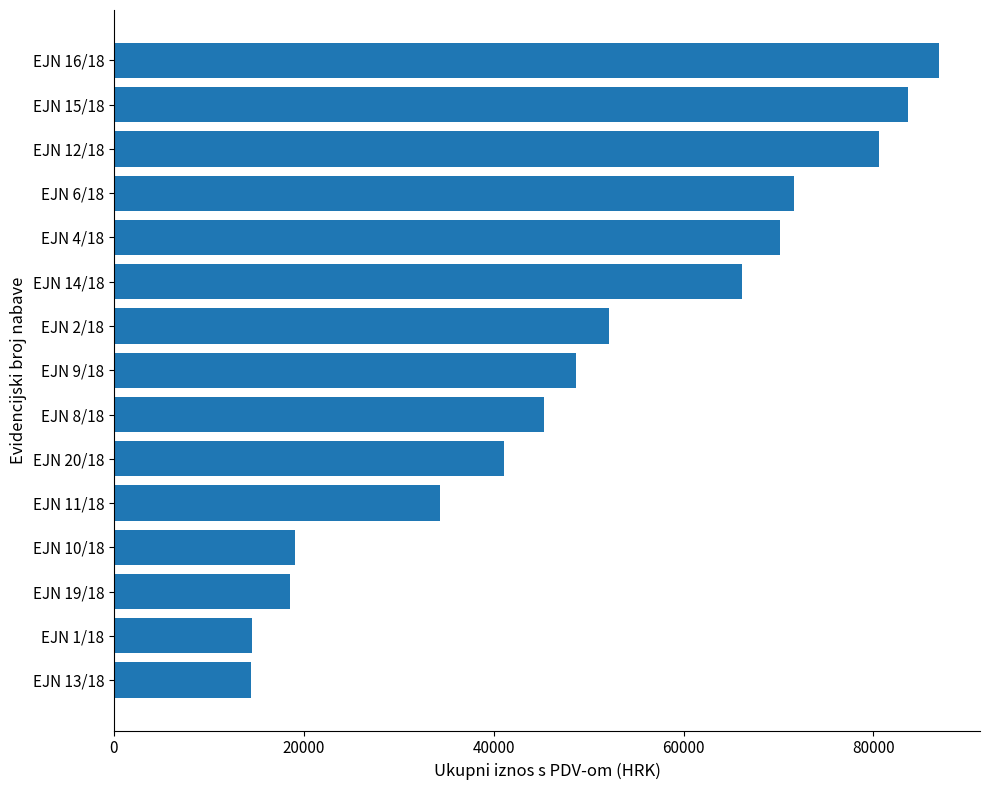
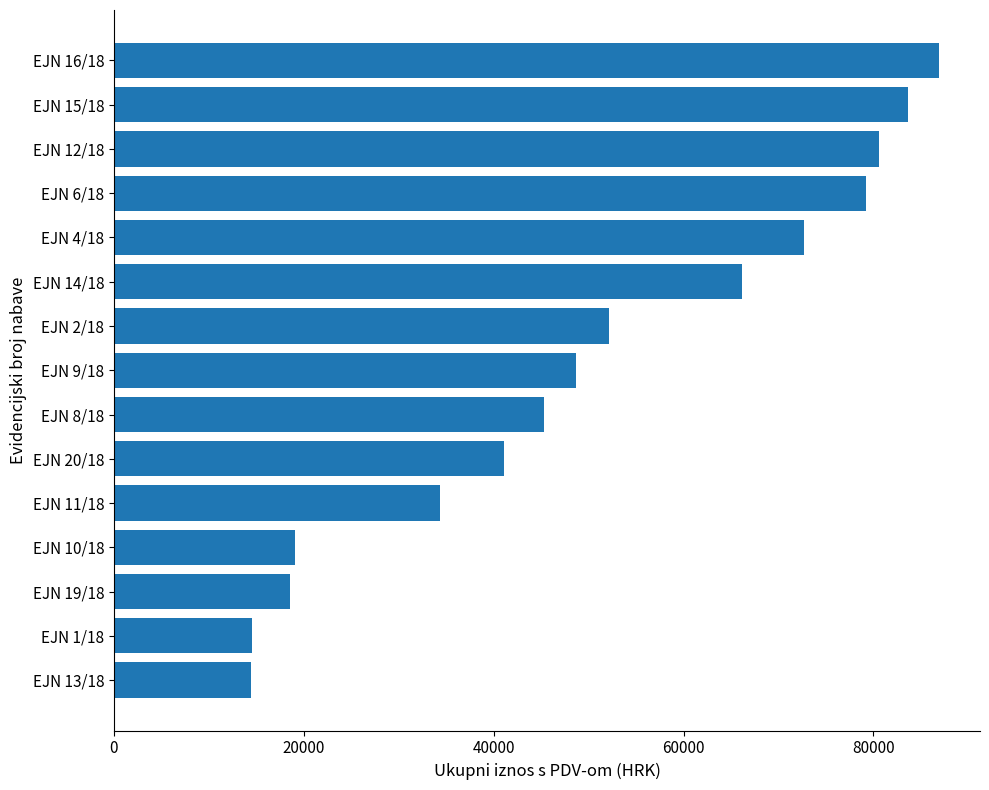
  {
    "EJN 16/18": 87000,
    "EJN 15/18": 84000,
    "EJN 12/18": 81000,
-   "EJN 6/18": 72000,
-   "EJN 4/18": 70000,
+   "EJN 6/18": 79000,
+   "EJN 4/18": 73000,
    "EJN 14/18": 66000,
    "EJN 2/18": 52000,
    "EJN 9/18": 49000,
    "EJN 8/18": 45000,
    "EJN 20/18": 41000,
    "EJN 11/18": 34000,
    "EJN 10/18": 19000,
    "EJN 19/18": 19000,
    "EJN 1/18": 15000,
    "EJN 13/18": 14000
  }
